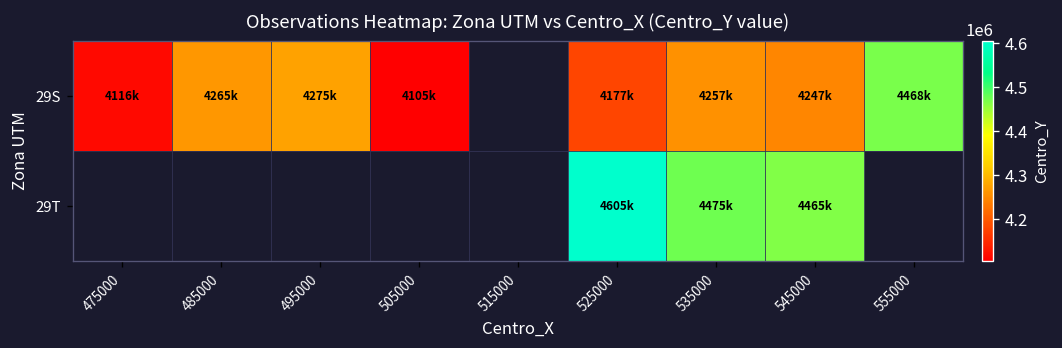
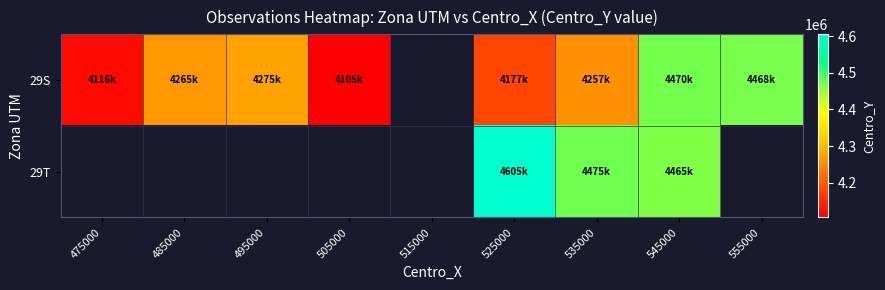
  {
    "29S": {
      "475000": "4116k",
      "485000": "4265k",
      "495000": "4275k",
      "505000": "4105k",
      "525000": "4177k",
      "535000": "4257k",
-     "545000": "4247k",
+     "545000": "4470k",
      "555000": "4468k"
    },
    "29T": {
      "525000": "4605k",
      "535000": "4475k",
      "545000": "4465k"
    }
  }
